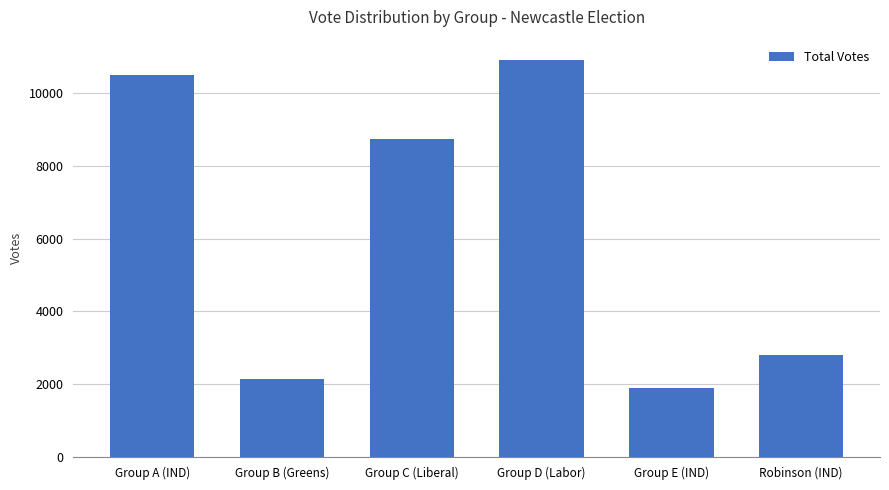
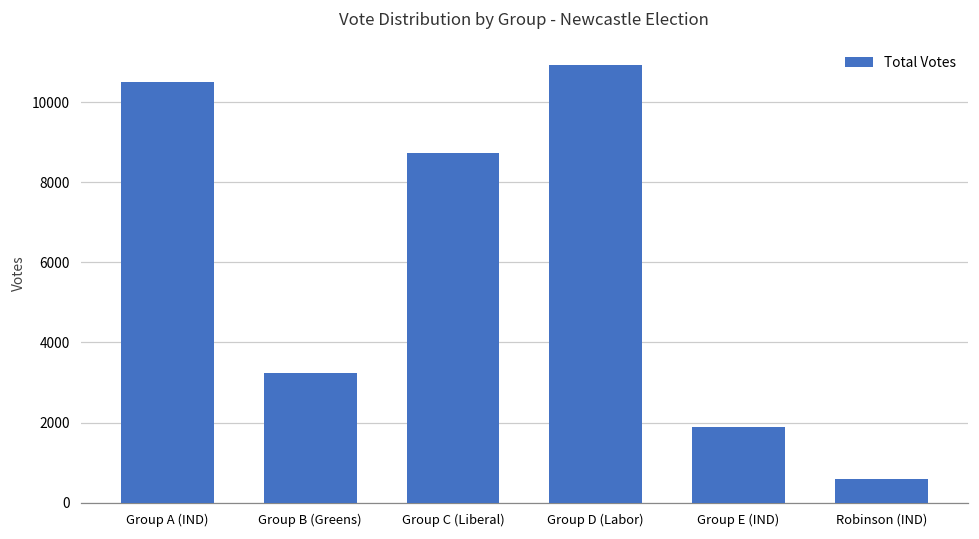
  {
    "Group A (IND)": 10500,
-   "Group B (Greens)": 2100,
+   "Group B (Greens)": 3200,
    "Group C (Liberal)": 8700,
    "Group D (Labor)": 10900,
    "Group E (IND)": 1900,
-   "Robinson (IND)": 2800
+   "Robinson (IND)": 600
  }
